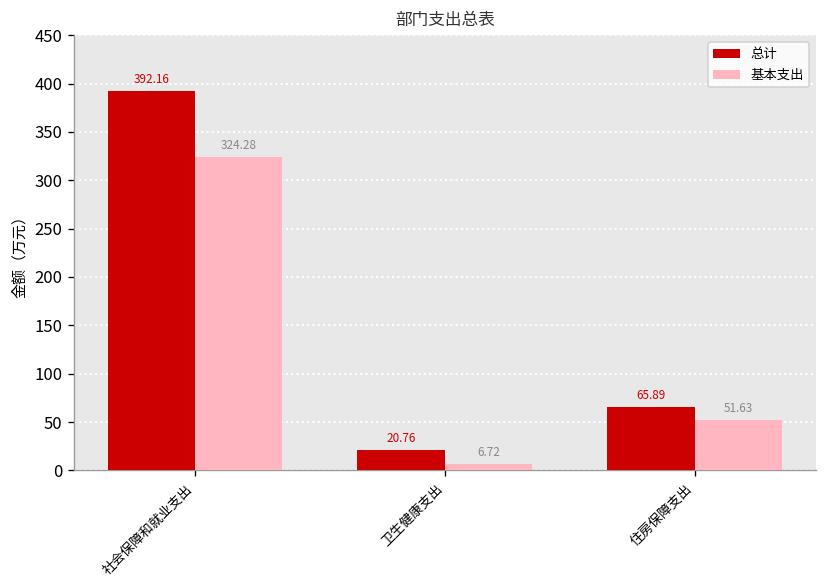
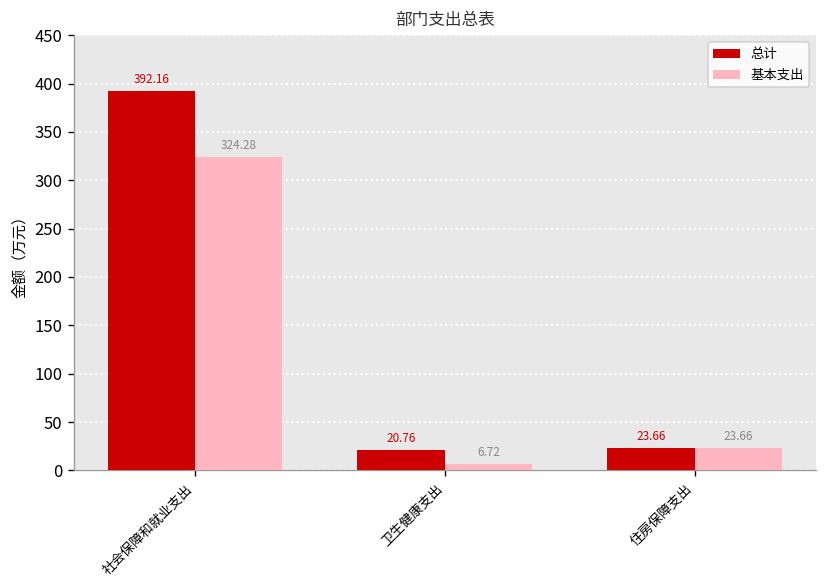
  {
    "总计": {
      "社会保障和就业支出": 392.16,
      "卫生健康支出": 20.76,
-     "住房保障支出": 65.89
+     "住房保障支出": 23.66
    },
    "基本支出": {
      "社会保障和就业支出": 324.28,
      "卫生健康支出": 6.72,
-     "住房保障支出": 51.63
+     "住房保障支出": 23.66
    }
  }
